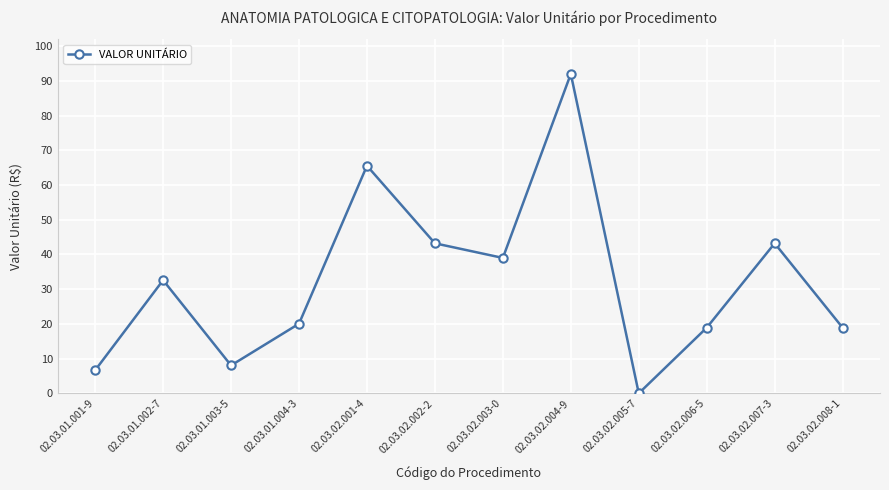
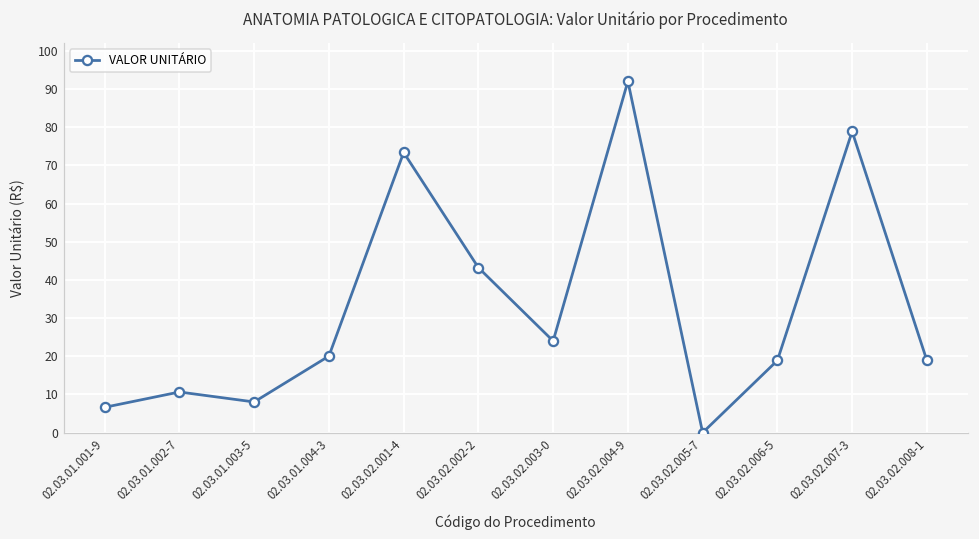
  {
    "02.03.01.001-9": 7,
-   "02.03.01.002-7": 33,
+   "02.03.01.002-7": 11,
    "02.03.01.003-5": 8,
    "02.03.01.004-3": 20,
-   "02.03.02.001-4": 66,
+   "02.03.02.001-4": 73,
    "02.03.02.002-2": 43,
-   "02.03.02.003-0": 39,
+   "02.03.02.003-0": 24,
    "02.03.02.004-9": 92,
    "02.03.02.005-7": 0,
    "02.03.02.006-5": 19,
-   "02.03.02.007-3": 43,
+   "02.03.02.007-3": 79,
    "02.03.02.008-1": 19
  }
